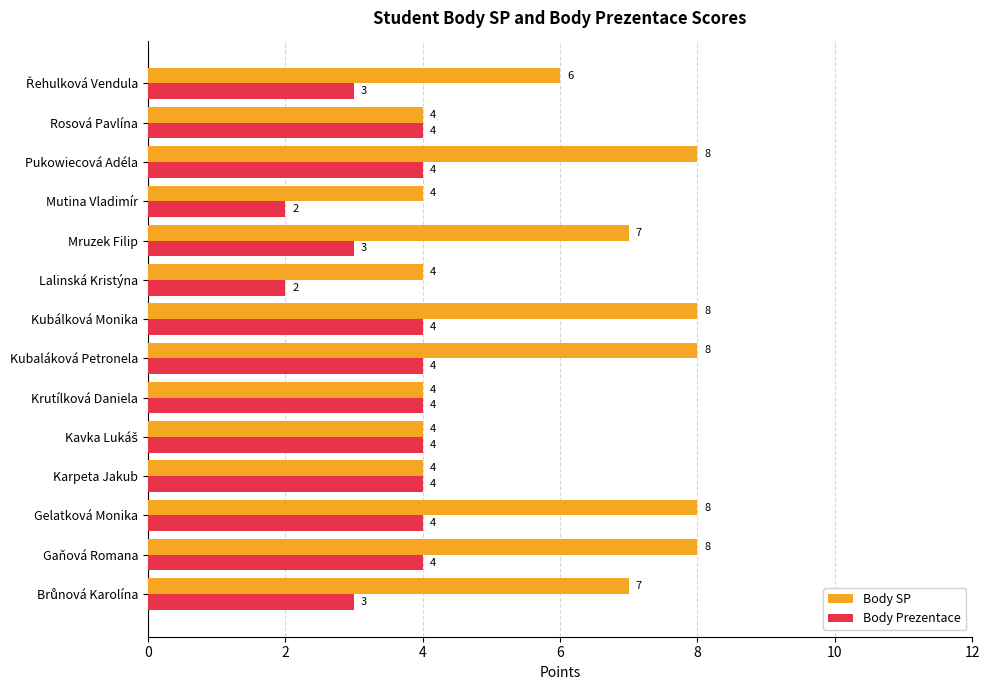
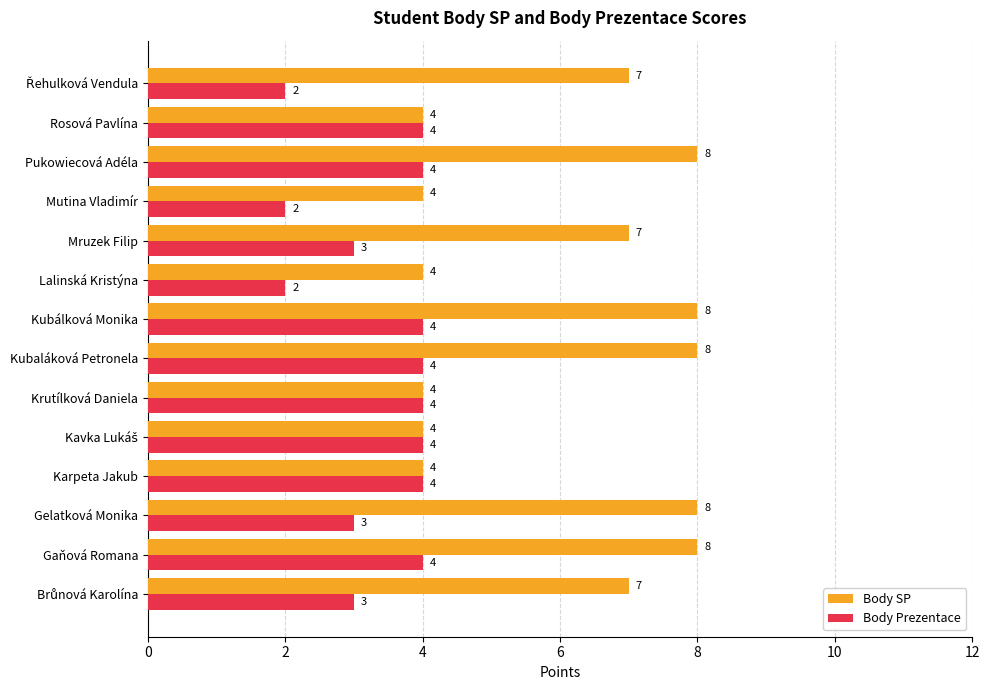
  {
    "Body SP": {
-     "Řehulková Vendula": 6,
+     "Řehulková Vendula": 7,
      "Rosová Pavlína": 4,
      "Pukowiecová Adéla": 8,
      "Mutina Vladimír": 4,
      "Mruzek Filip": 7,
      "Lalinská Kristýna": 4,
      "Kubálková Monika": 8,
      "Kubaláková Petronela": 8,
      "Krutílková Daniela": 4,
      "Kavka Lukáš": 4,
      "Karpeta Jakub": 4,
      "Gelatková Monika": 8,
      "Gaňová Romana": 8,
      "Brůnová Karolína": 7
    },
    "Body Prezentace": {
-     "Řehulková Vendula": 3,
+     "Řehulková Vendula": 2,
      "Rosová Pavlína": 4,
      "Pukowiecová Adéla": 4,
      "Mutina Vladimír": 2,
      "Mruzek Filip": 3,
      "Lalinská Kristýna": 2,
      "Kubálková Monika": 4,
      "Kubaláková Petronela": 4,
      "Krutílková Daniela": 4,
      "Kavka Lukáš": 4,
      "Karpeta Jakub": 4,
-     "Gelatková Monika": 4,
+     "Gelatková Monika": 3,
      "Gaňová Romana": 4,
      "Brůnová Karolína": 3
    }
  }
